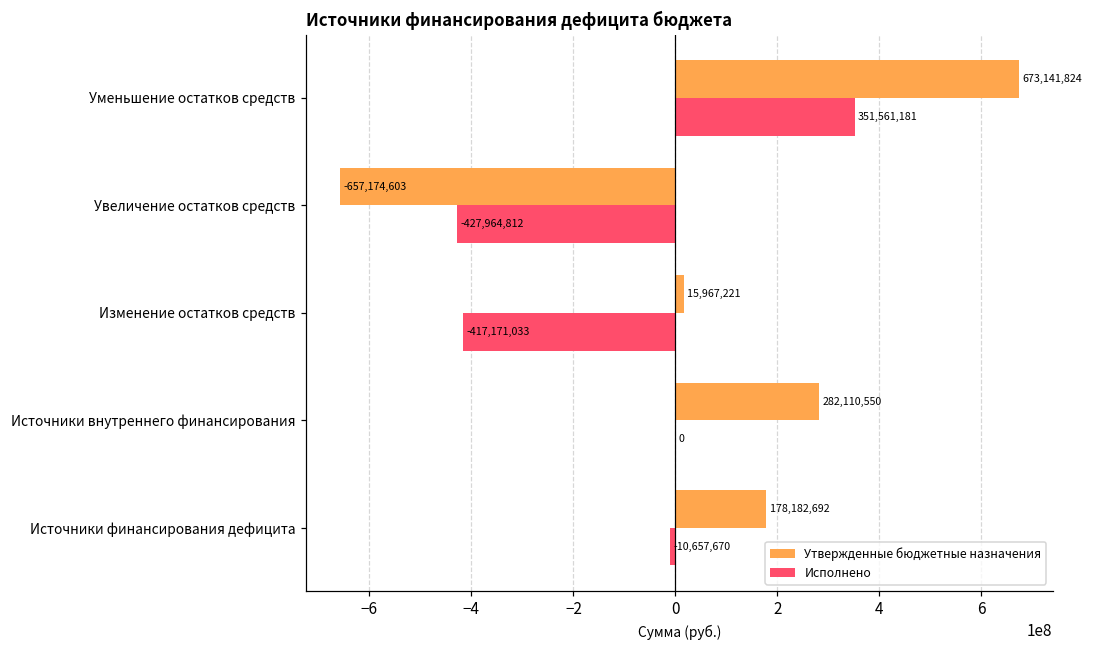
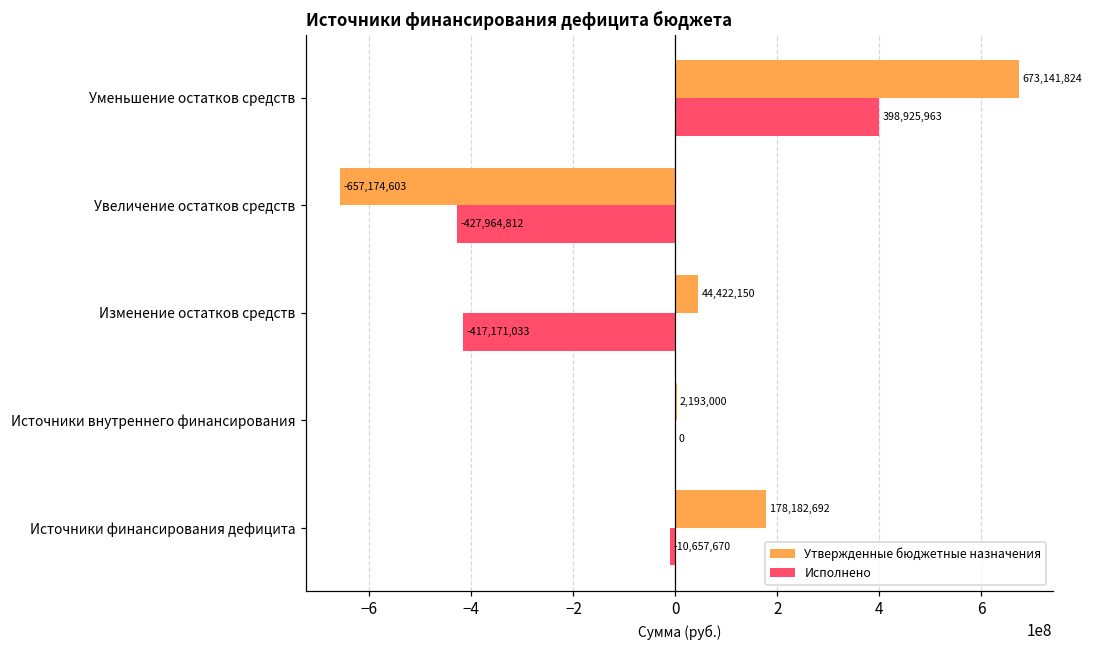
  {
    "Утвержденные бюджетные назначения": {
      "Уменьшение остатков средств": "673,141,824",
      "Увеличение остатков средств": "-657,174,603",
-     "Изменение остатков средств": "15,967,221",
-     "Источники внутреннего финансирования": "282,110,550",
+     "Изменение остатков средств": "44,422,150",
+     "Источники внутреннего финансирования": "2,193,000",
      "Источники финансирования дефицита": "178,182,692"
    },
    "Исполнено": {
-     "Уменьшение остатков средств": "351,561,181",
+     "Уменьшение остатков средств": "398,925,963",
      "Увеличение остатков средств": "-427,964,812",
      "Изменение остатков средств": "-417,171,033",
      "Источники внутреннего финансирования": "0",
      "Источники финансирования дефицита": "-10,657,670"
    }
  }
